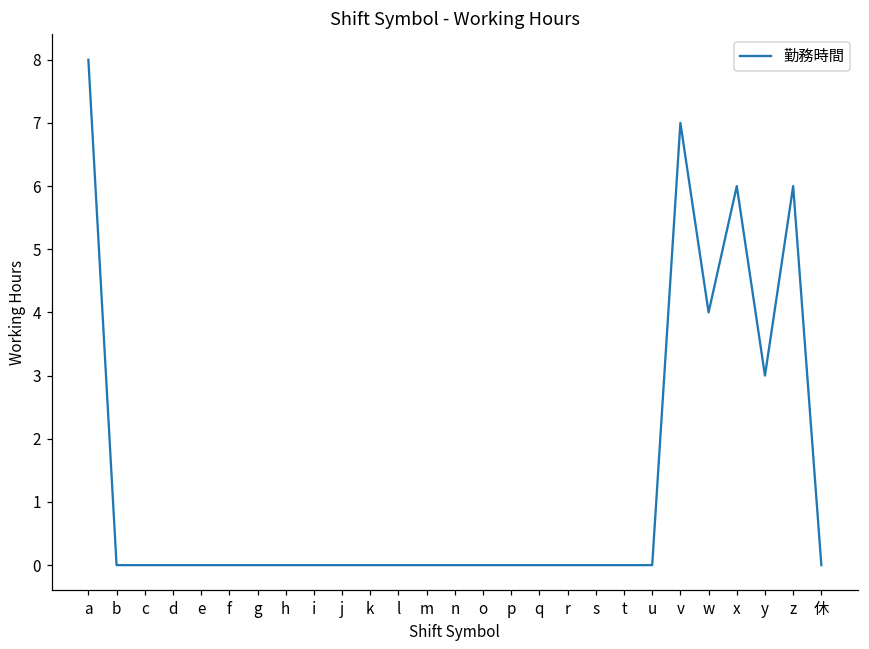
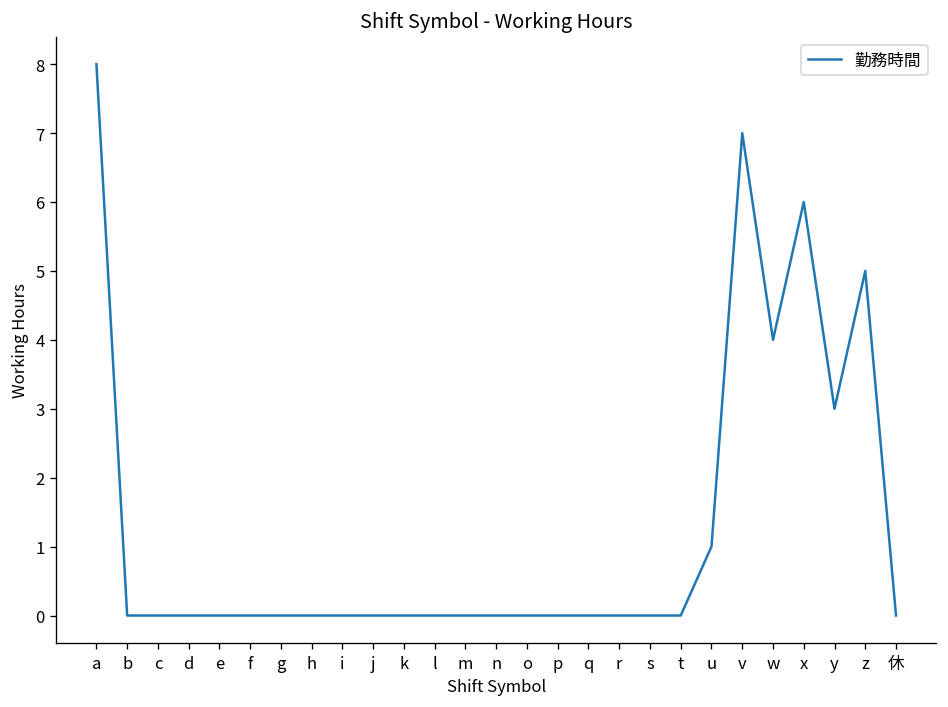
  {
    "a": 8,
    "b": 0,
    "c": 0,
    "d": 0,
    "e": 0,
    "f": 0,
    "g": 0,
    "h": 0,
    "i": 0,
    "j": 0,
    "k": 0,
    "l": 0,
    "m": 0,
    "n": 0,
    "o": 0,
    "p": 0,
    "q": 0,
    "r": 0,
    "s": 0,
    "t": 0,
-   "u": 0,
+   "u": 1,
    "v": 7,
    "w": 4,
    "x": 6,
    "y": 3,
-   "z": 6,
+   "z": 5,
    "休": 0
  }
